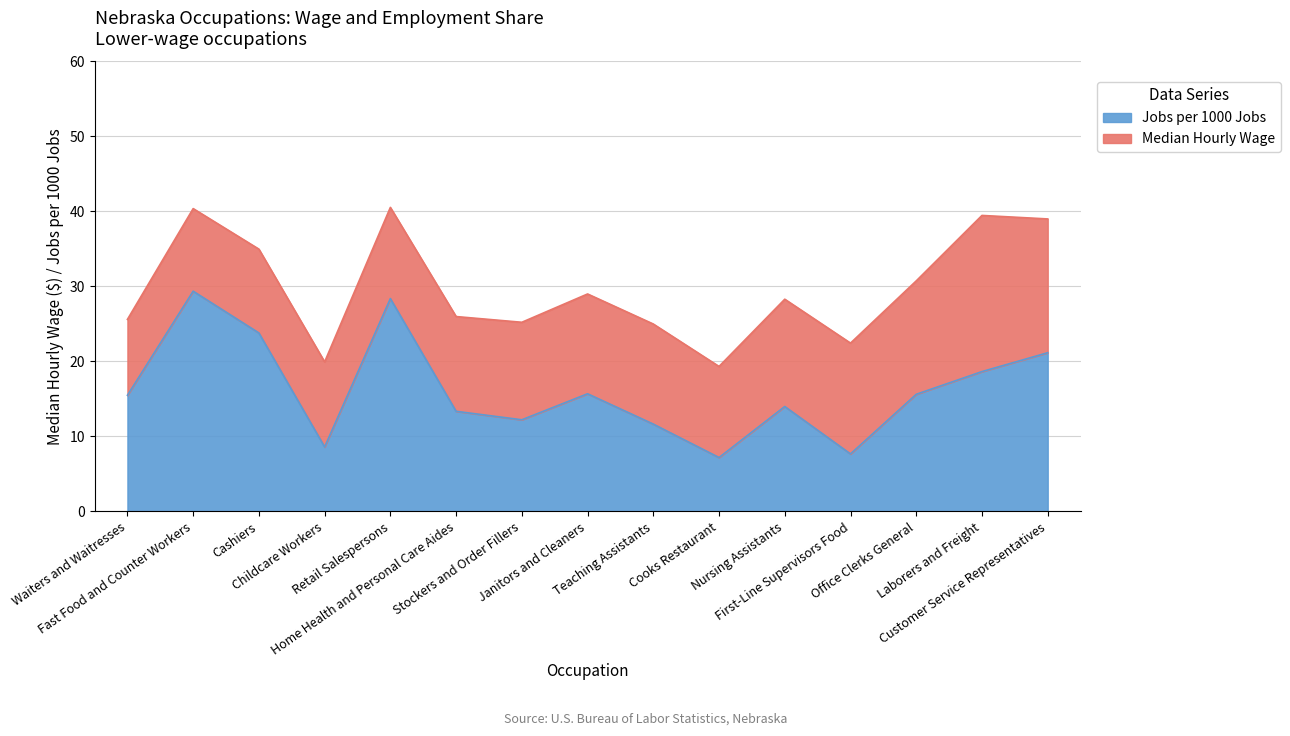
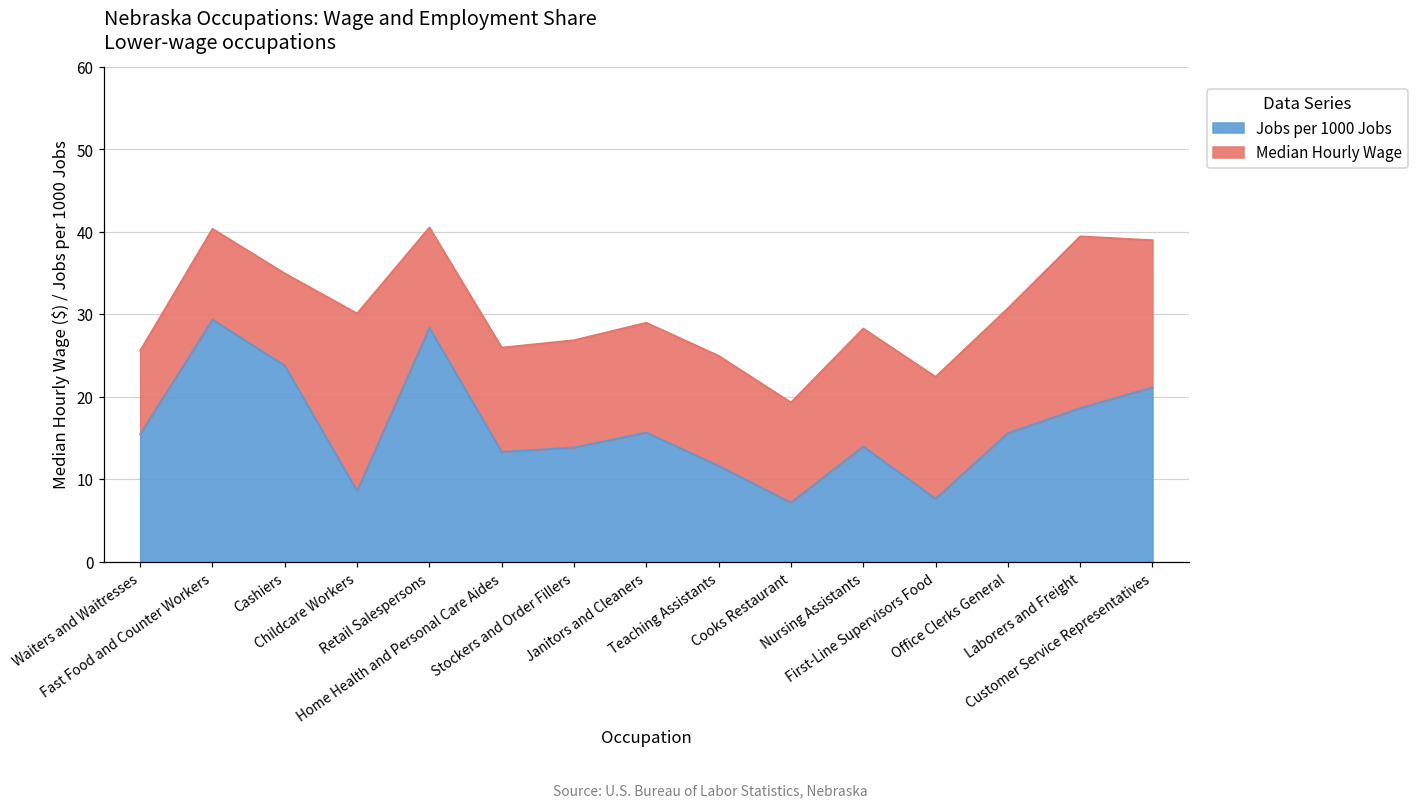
  {
    "Jobs per 1000 Jobs": {
      "Waiters and Waitresses": 15,
      "Fast Food and Counter Workers": 29,
      "Cashiers": 24,
      "Childcare Workers": 9,
      "Retail Salespersons": 28,
      "Home Health and Personal Care Aides": 13,
-     "Stockers and Order Fillers": 12,
+     "Stockers and Order Fillers": 14,
      "Janitors and Cleaners": 16,
      "Teaching Assistants": 12,
      "Cooks Restaurant": 7,
      "Nursing Assistants": 14,
      "First-Line Supervisors Food": 8,
      "Office Clerks General": 16,
      "Laborers and Freight": 19,
      "Customer Service Representatives": 21
    },
    "Median Hourly Wage": {
      "Waiters and Waitresses": 10,
      "Fast Food and Counter Workers": 11,
      "Cashiers": 11,
-     "Childcare Workers": 11,
+     "Childcare Workers": 22,
      "Retail Salespersons": 12,
      "Home Health and Personal Care Aides": 13,
      "Stockers and Order Fillers": 13,
      "Janitors and Cleaners": 13,
      "Teaching Assistants": 13,
      "Cooks Restaurant": 12,
      "Nursing Assistants": 14,
      "First-Line Supervisors Food": 15,
      "Office Clerks General": 15,
      "Laborers and Freight": 21,
      "Customer Service Representatives": 18
    }
  }
